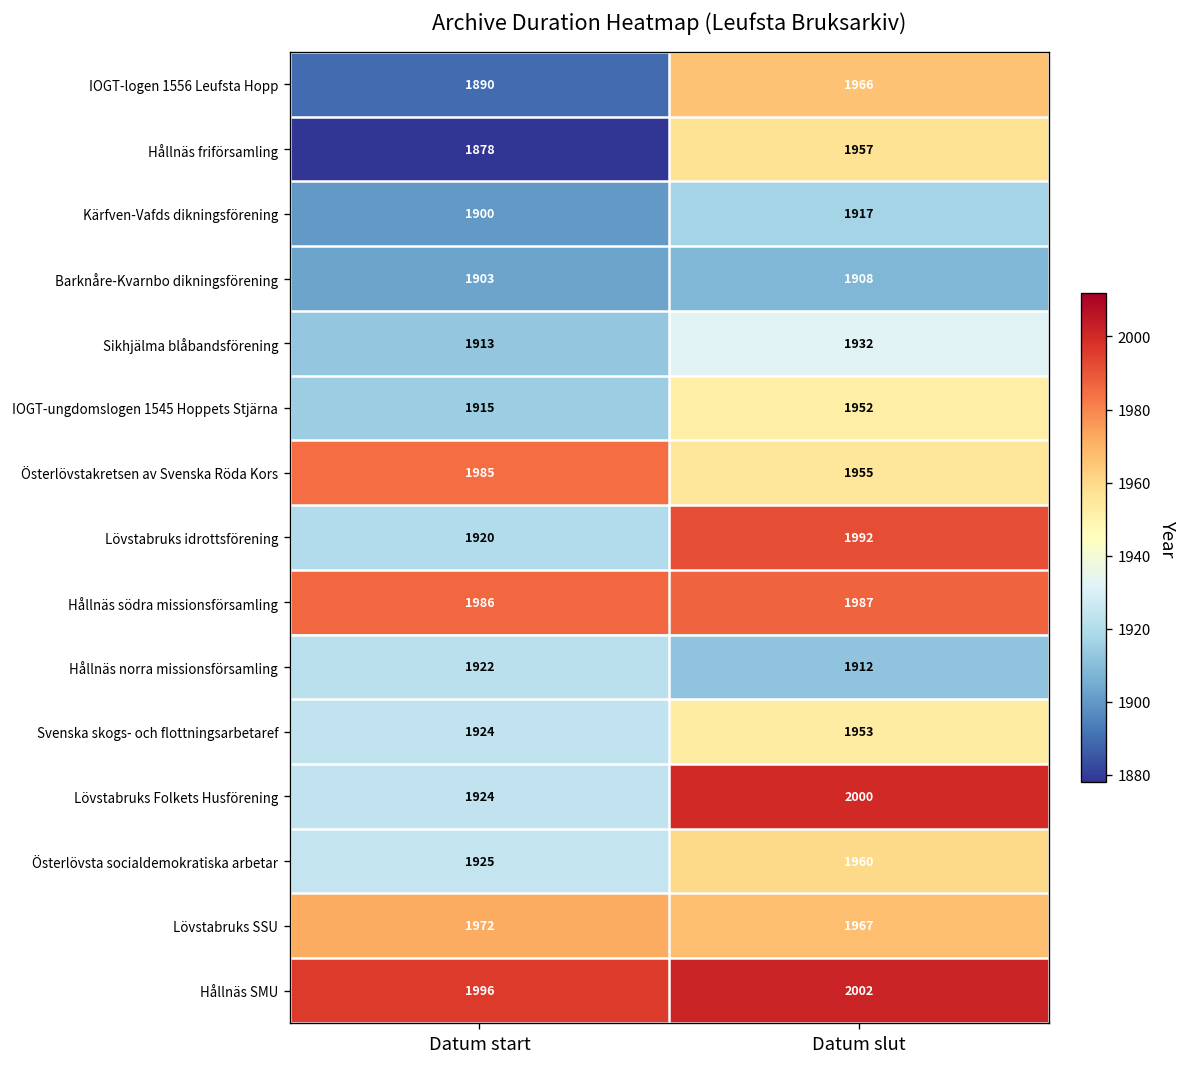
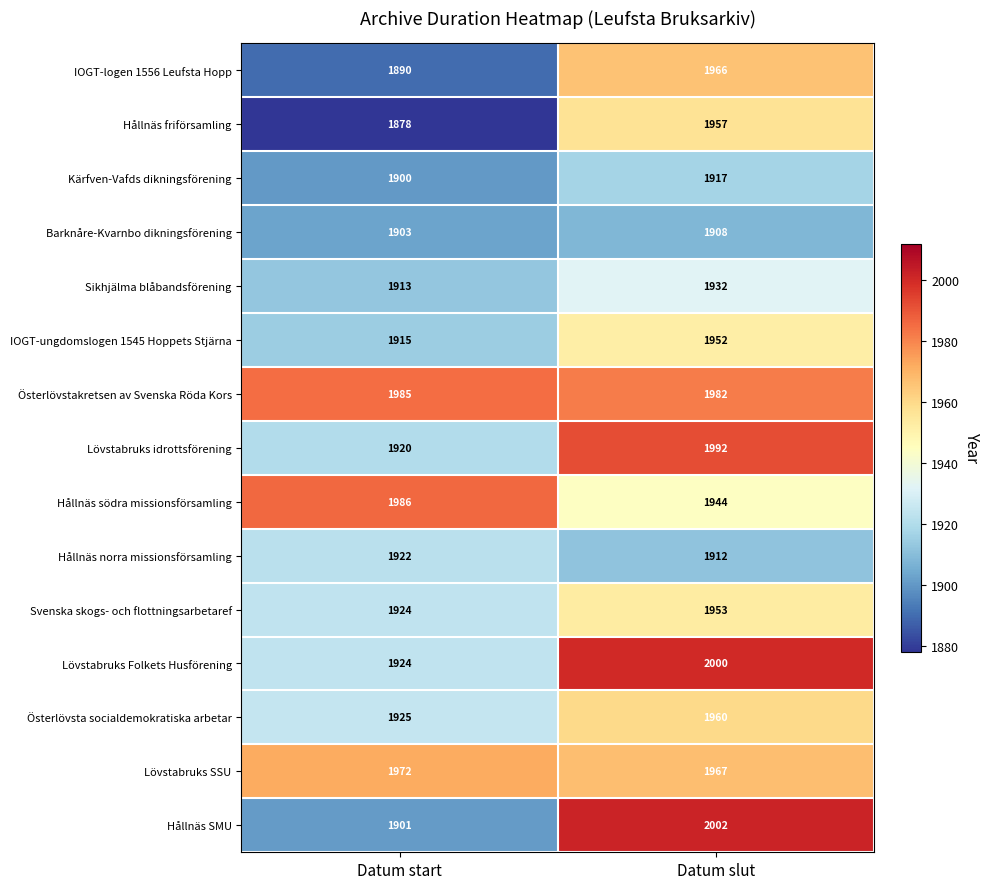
  {
    "IOGT-logen 1556 Leufsta Hopp": {
      "Datum start": 1890,
      "Datum slut": 1966
    },
    "Hållnäs friförsamling": {
      "Datum start": 1878,
      "Datum slut": 1957
    },
    "Kärfven-Vafds dikningsförening": {
      "Datum start": 1900,
      "Datum slut": 1917
    },
    "Barknåre-Kvarnbo dikningsförening": {
      "Datum start": 1903,
      "Datum slut": 1908
    },
    "Sikhjälma blåbandsförening": {
      "Datum start": 1913,
      "Datum slut": 1932
    },
    "IOGT-ungdomslogen 1545 Hoppets Stjärna": {
      "Datum start": 1915,
      "Datum slut": 1952
    },
    "Österlövstakretsen av Svenska Röda Kors": {
      "Datum start": 1985,
-     "Datum slut": 1955
+     "Datum slut": 1982
    },
    "Lövstabruks idrottsförening": {
      "Datum start": 1920,
      "Datum slut": 1992
    },
    "Hållnäs södra missionsförsamling": {
      "Datum start": 1986,
-     "Datum slut": 1987
+     "Datum slut": 1944
    },
    "Hållnäs norra missionsförsamling": {
      "Datum start": 1922,
      "Datum slut": 1912
    },
    "Svenska skogs- och flottningsarbetaref": {
      "Datum start": 1924,
      "Datum slut": 1953
    },
    "Lövstabruks Folkets Husförening": {
      "Datum start": 1924,
      "Datum slut": 2000
    },
    "Österlövsta socialdemokratiska arbetar": {
      "Datum start": 1925,
      "Datum slut": 1960
    },
    "Lövstabruks SSU": {
      "Datum start": 1972,
      "Datum slut": 1967
    },
    "Hållnäs SMU": {
-     "Datum start": 1996,
+     "Datum start": 1901,
      "Datum slut": 2002
    }
  }
